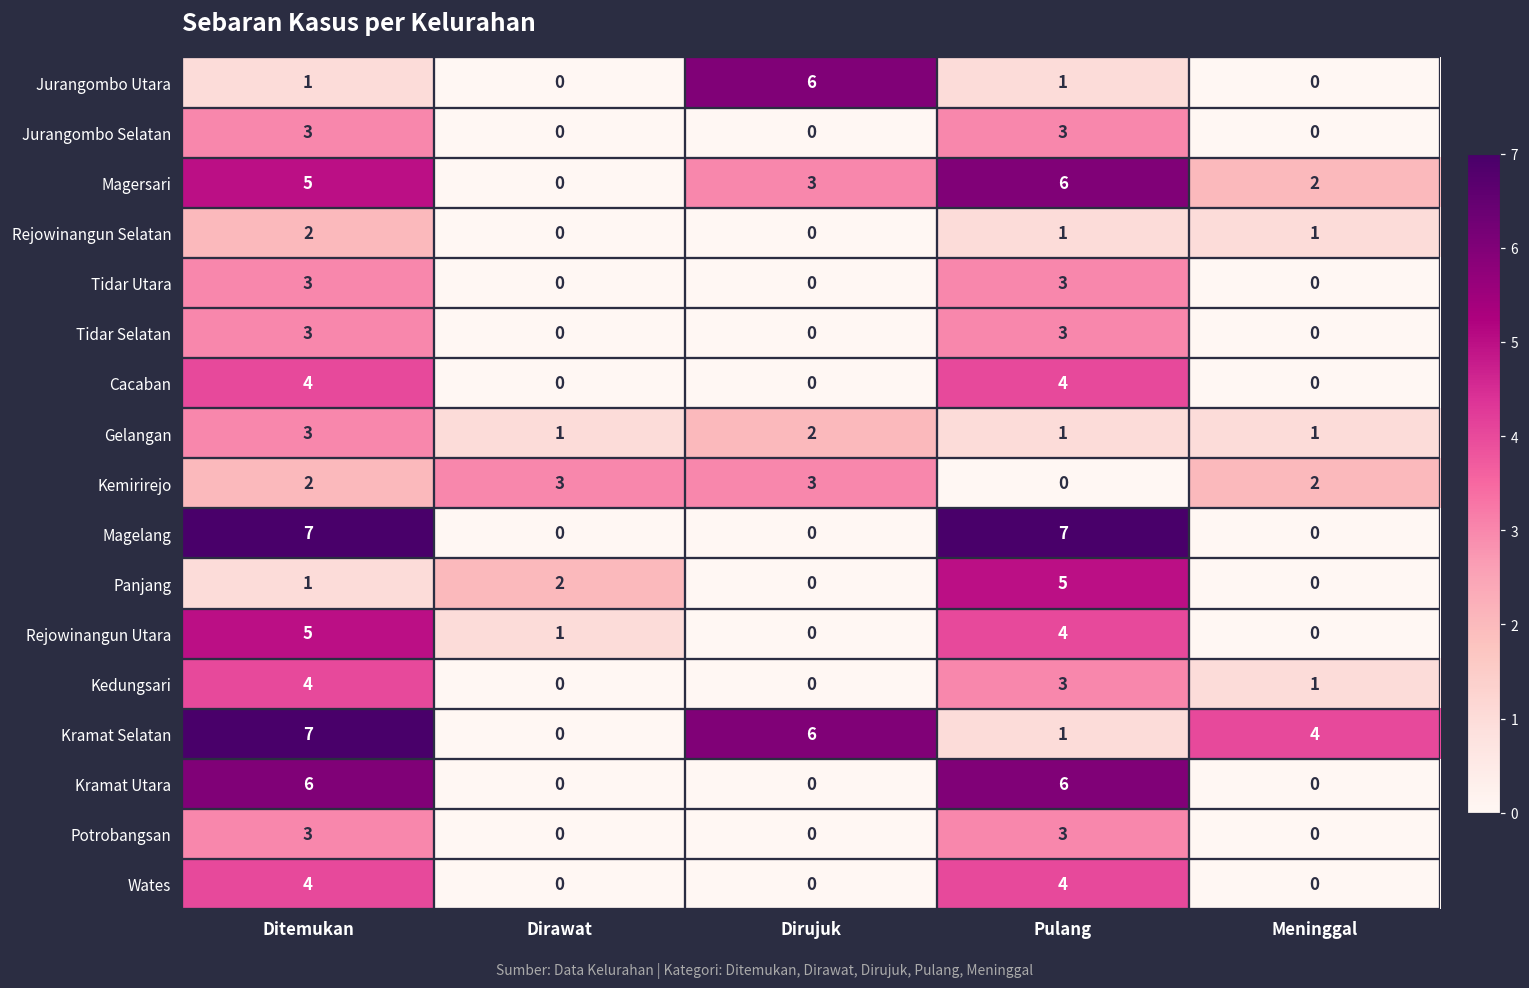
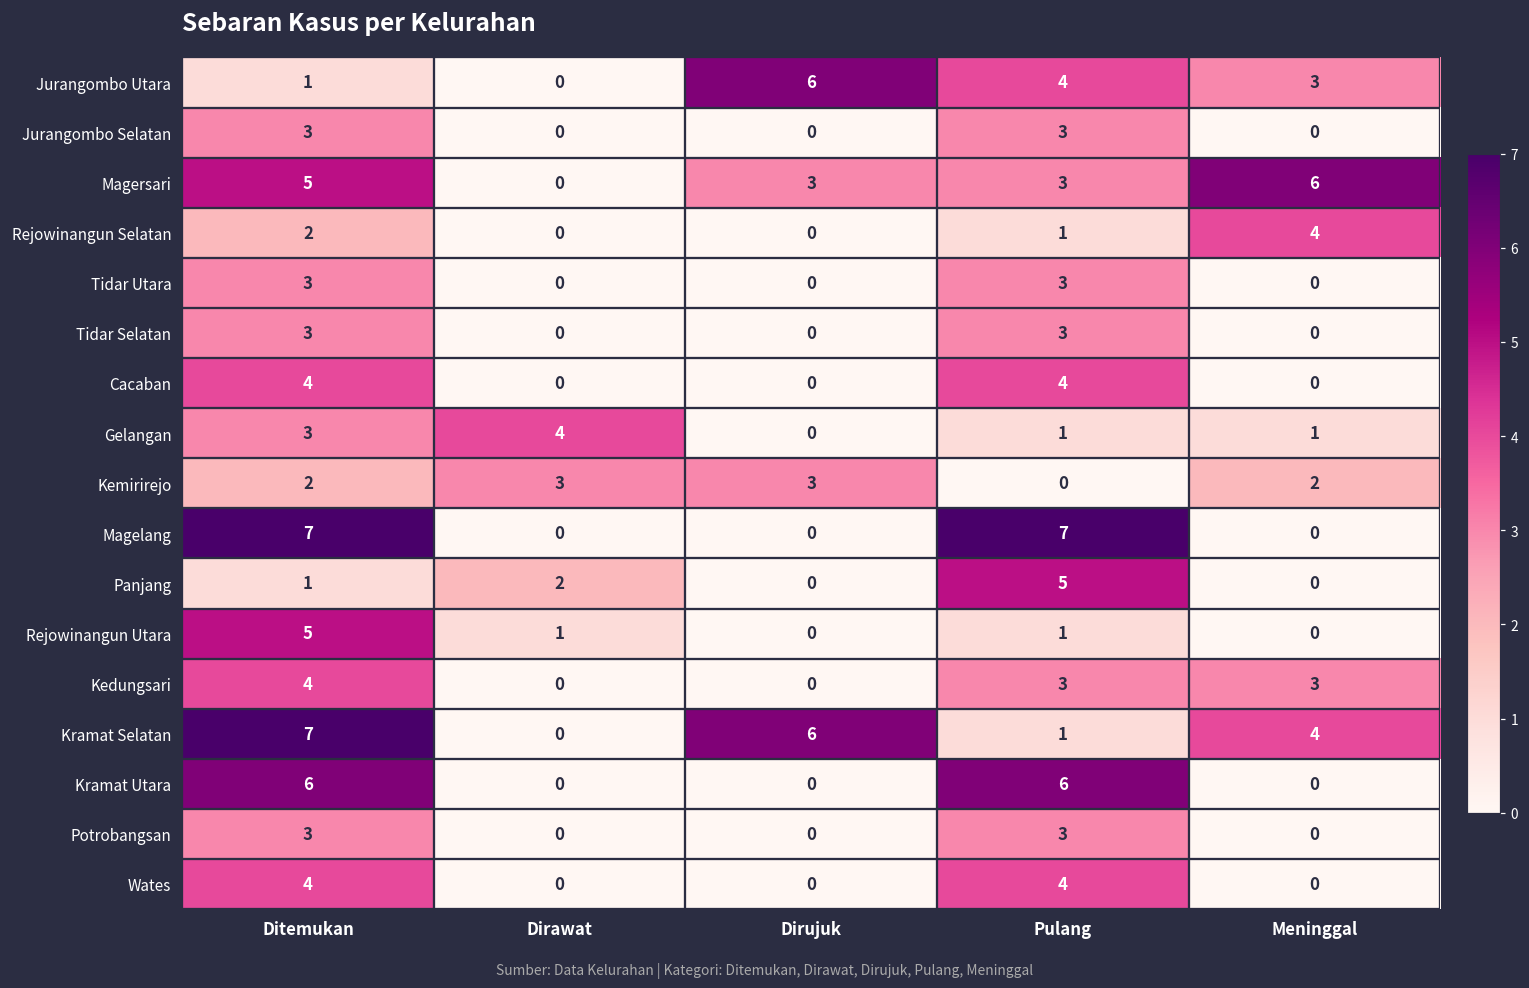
  {
    "Jurangombo Utara": {
      "Ditemukan": 1,
      "Dirawat": 0,
      "Dirujuk": 6,
-     "Pulang": 1,
-     "Meninggal": 0
+     "Pulang": 4,
+     "Meninggal": 3
    },
    "Jurangombo Selatan": {
      "Ditemukan": 3,
      "Dirawat": 0,
      "Dirujuk": 0,
      "Pulang": 3,
      "Meninggal": 0
    },
    "Magersari": {
      "Ditemukan": 5,
      "Dirawat": 0,
      "Dirujuk": 3,
-     "Pulang": 6,
-     "Meninggal": 2
+     "Pulang": 3,
+     "Meninggal": 6
    },
    "Rejowinangun Selatan": {
      "Ditemukan": 2,
      "Dirawat": 0,
      "Dirujuk": 0,
      "Pulang": 1,
-     "Meninggal": 1
+     "Meninggal": 4
    },
    "Tidar Utara": {
      "Ditemukan": 3,
      "Dirawat": 0,
      "Dirujuk": 0,
      "Pulang": 3,
      "Meninggal": 0
    },
    "Tidar Selatan": {
      "Ditemukan": 3,
      "Dirawat": 0,
      "Dirujuk": 0,
      "Pulang": 3,
      "Meninggal": 0
    },
    "Cacaban": {
      "Ditemukan": 4,
      "Dirawat": 0,
      "Dirujuk": 0,
      "Pulang": 4,
      "Meninggal": 0
    },
    "Gelangan": {
      "Ditemukan": 3,
-     "Dirawat": 1,
-     "Dirujuk": 2,
+     "Dirawat": 4,
+     "Dirujuk": 0,
      "Pulang": 1,
      "Meninggal": 1
    },
    "Kemirirejo": {
      "Ditemukan": 2,
      "Dirawat": 3,
      "Dirujuk": 3,
      "Pulang": 0,
      "Meninggal": 2
    },
    "Magelang": {
      "Ditemukan": 7,
      "Dirawat": 0,
      "Dirujuk": 0,
      "Pulang": 7,
      "Meninggal": 0
    },
    "Panjang": {
      "Ditemukan": 1,
      "Dirawat": 2,
      "Dirujuk": 0,
      "Pulang": 5,
      "Meninggal": 0
    },
    "Rejowinangun Utara": {
      "Ditemukan": 5,
      "Dirawat": 1,
      "Dirujuk": 0,
-     "Pulang": 4,
+     "Pulang": 1,
      "Meninggal": 0
    },
    "Kedungsari": {
      "Ditemukan": 4,
      "Dirawat": 0,
      "Dirujuk": 0,
      "Pulang": 3,
-     "Meninggal": 1
+     "Meninggal": 3
    },
    "Kramat Selatan": {
      "Ditemukan": 7,
      "Dirawat": 0,
      "Dirujuk": 6,
      "Pulang": 1,
      "Meninggal": 4
    },
    "Kramat Utara": {
      "Ditemukan": 6,
      "Dirawat": 0,
      "Dirujuk": 0,
      "Pulang": 6,
      "Meninggal": 0
    },
    "Potrobangsan": {
      "Ditemukan": 3,
      "Dirawat": 0,
      "Dirujuk": 0,
      "Pulang": 3,
      "Meninggal": 0
    },
    "Wates": {
      "Ditemukan": 4,
      "Dirawat": 0,
      "Dirujuk": 0,
      "Pulang": 4,
      "Meninggal": 0
    }
  }
